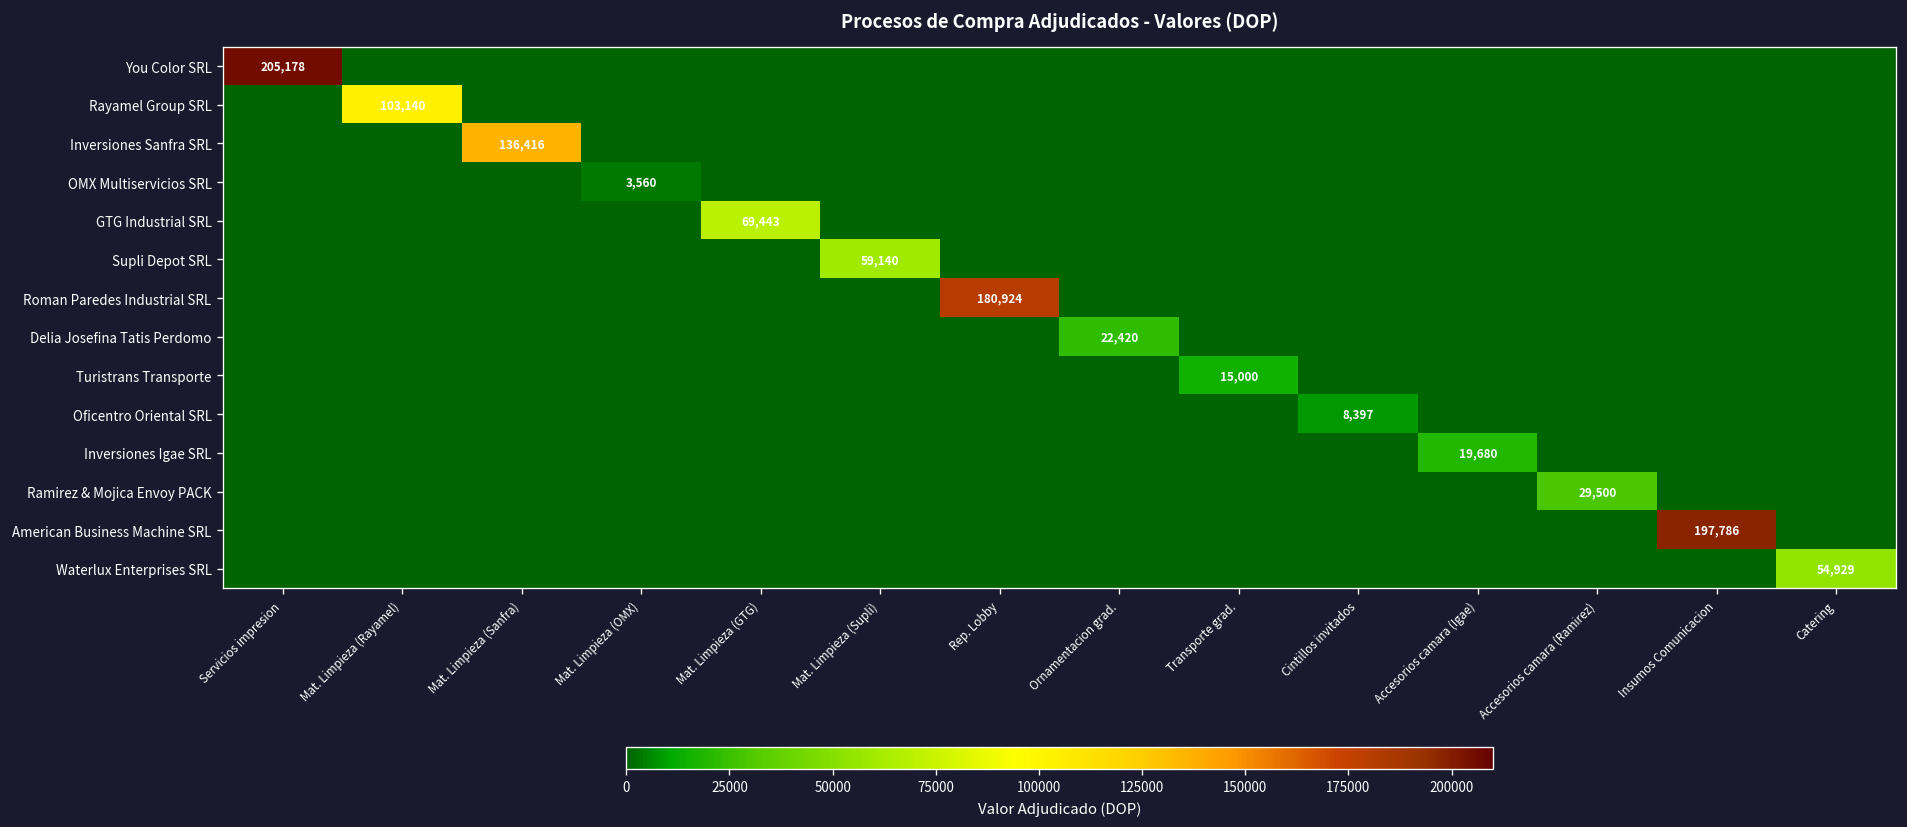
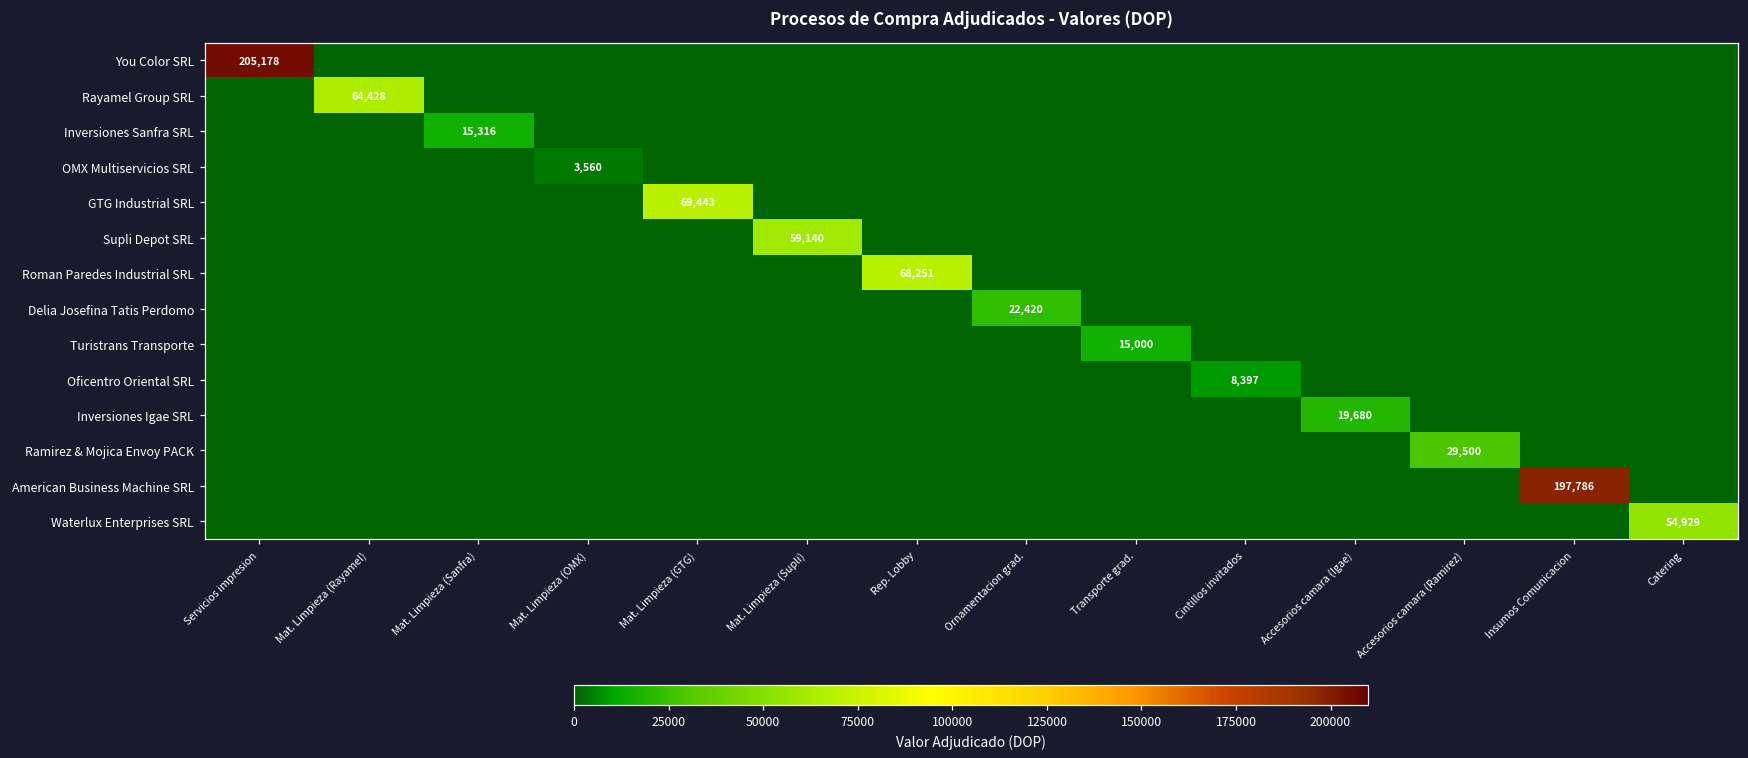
  {
    "You Color SRL": {
      "Servicios impresion": "205,178"
    },
    "Rayamel Group SRL": {
-     "Mat. Limpieza (Rayamel)": "103,140"
+     "Mat. Limpieza (Rayamel)": "64,428"
    },
    "Inversiones Sanfra SRL": {
-     "Mat. Limpieza (Sanfra)": "136,416"
+     "Mat. Limpieza (Sanfra)": "15,316"
    },
    "OMX Multiservicios SRL": {
      "Mat. Limpieza (OMX)": "3,560"
    },
    "GTG Industrial SRL": {
      "Mat. Limpieza (GTG)": "69,443"
    },
    "Supli Depot SRL": {
      "Mat. Limpieza (Supli)": "59,140"
    },
    "Roman Paredes Industrial SRL": {
-     "Rep. Lobby": "180,924"
+     "Rep. Lobby": "68,251"
    },
    "Delia Josefina Tatis Perdomo": {
      "Ornamentacion grad.": "22,420"
    },
    "Turistrans Transporte": {
      "Transporte grad.": "15,000"
    },
    "Oficentro Oriental SRL": {
      "Cintillos invitados": "8,397"
    },
    "Inversiones Igae SRL": {
      "Accesorios camara (Igae)": "19,680"
    },
    "Ramirez & Mojica Envoy PACK": {
      "Accesorios camara (Ramirez)": "29,500"
    },
    "American Business Machine SRL": {
      "Insumos Comunicacion": "197,786"
    },
    "Waterlux Enterprises SRL": {
      "Catering": "54,929"
    }
  }
